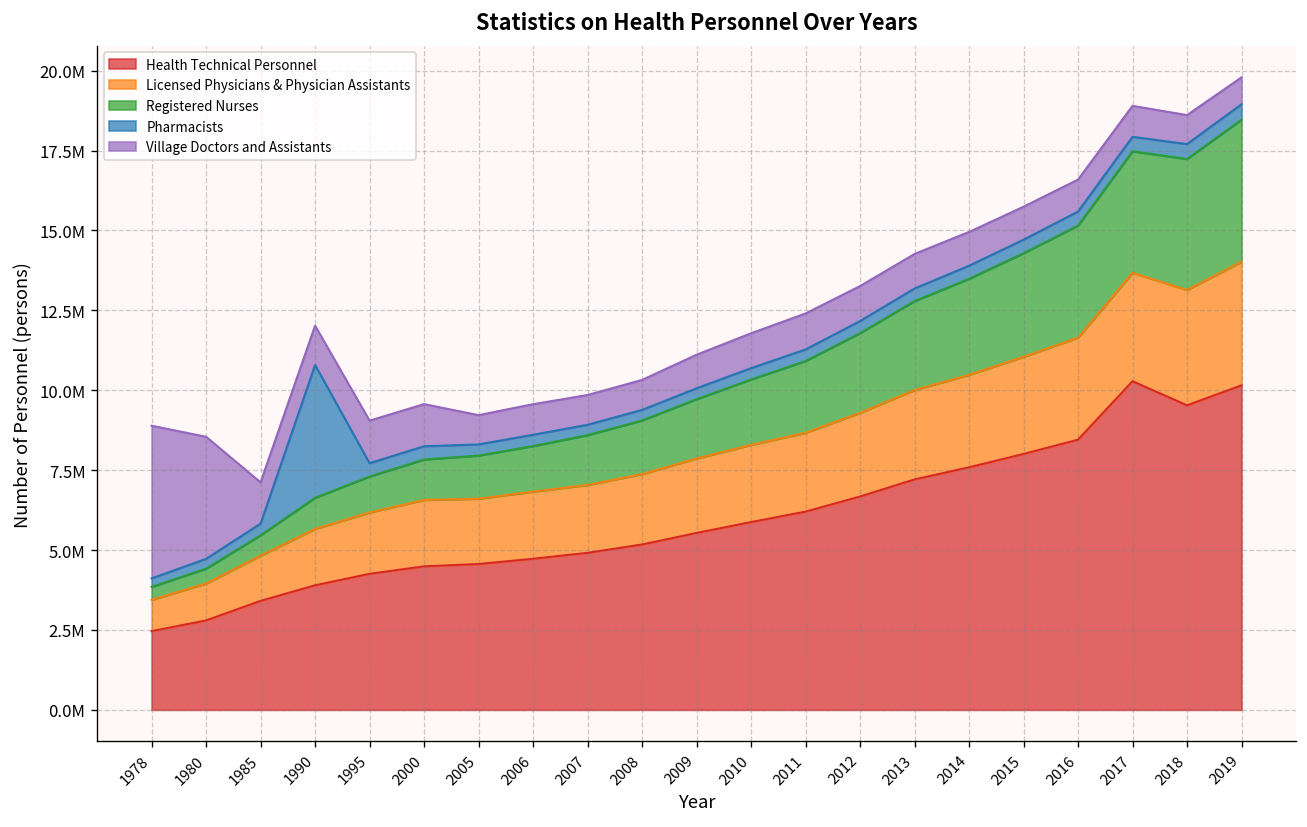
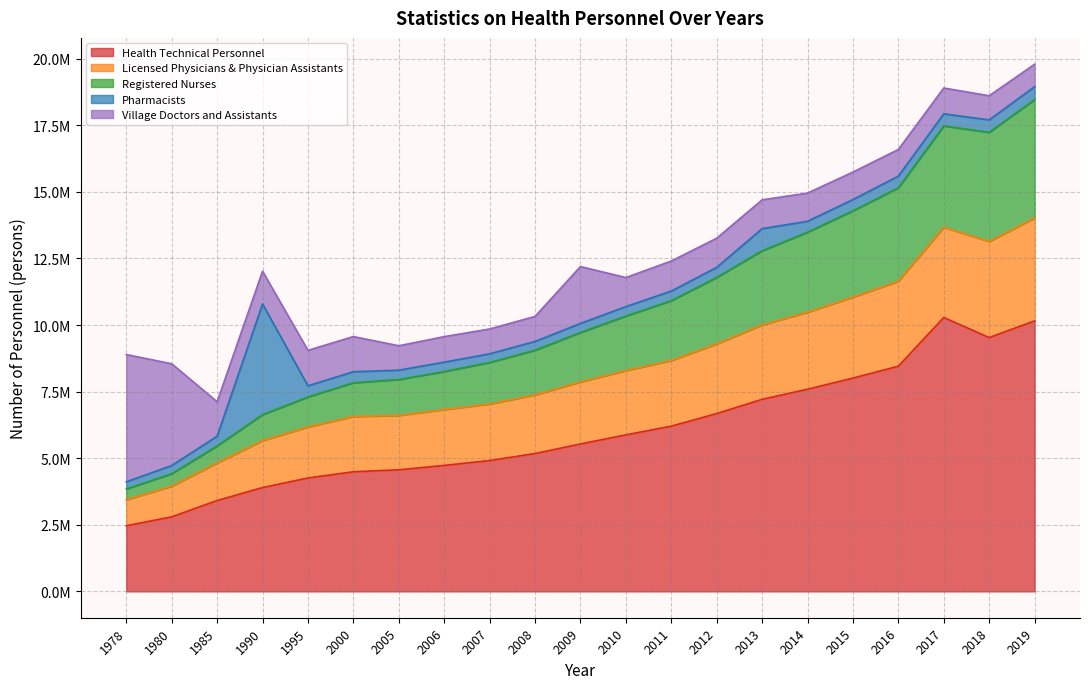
  {
    "Health Technical Personnel": {
      "1978": 2500000,
      "1980": 2800000,
      "1985": 3400000,
      "1990": 3900000,
      "1995": 4300000,
      "2000": 4500000,
      "2005": 4600000,
      "2006": 4700000,
      "2007": 4900000,
      "2008": 5200000,
      "2009": 5500000,
      "2010": 5900000,
      "2011": 6200000,
      "2012": 6700000,
      "2013": 7200000,
      "2014": 7600000,
      "2015": 8000000,
      "2016": 8500000,
      "2017": 10300000,
      "2018": 9500000,
      "2019": 10200000
    },
    "Licensed Physicians & Physician Assistants": {
      "1978": 1000000,
      "1980": 1200000,
      "1985": 1400000,
      "1990": 1800000,
      "1995": 1900000,
      "2000": 2100000,
      "2005": 2000000,
      "2006": 2100000,
      "2007": 2100000,
      "2008": 2200000,
      "2009": 2300000,
      "2010": 2400000,
      "2011": 2500000,
      "2012": 2600000,
      "2013": 2800000,
      "2014": 2900000,
      "2015": 3000000,
      "2016": 3200000,
      "2017": 3400000,
      "2018": 3600000,
      "2019": 3900000
    },
    "Registered Nurses": {
      "1978": 400000,
      "1980": 500000,
      "1985": 600000,
      "1990": 1000000,
      "1995": 1100000,
      "2000": 1300000,
      "2005": 1300000,
      "2006": 1400000,
      "2007": 1600000,
      "2008": 1700000,
      "2009": 1900000,
      "2010": 2000000,
      "2011": 2200000,
      "2012": 2500000,
      "2013": 2800000,
      "2014": 3000000,
      "2015": 3200000,
      "2016": 3500000,
      "2017": 3800000,
      "2018": 4100000,
      "2019": 4400000
    },
    "Pharmacists": {
      "1978": 300000,
      "1980": 300000,
      "1985": 400000,
      "1990": 4200000,
      "1995": 400000,
      "2000": 400000,
      "2005": 300000,
      "2006": 400000,
      "2007": 300000,
      "2008": 300000,
      "2009": 300000,
      "2010": 400000,
      "2011": 400000,
      "2012": 400000,
-     "2013": 400000,
+     "2013": 800000,
      "2014": 400000,
      "2015": 400000,
      "2016": 400000,
      "2017": 500000,
      "2018": 500000,
      "2019": 500000
    },
    "Village Doctors and Assistants": {
      "1978": 4800000,
      "1980": 3800000,
      "1985": 1300000,
      "1990": 1200000,
      "1995": 1300000,
      "2000": 1300000,
      "2005": 900000,
      "2006": 1000000,
      "2007": 900000,
      "2008": 900000,
-     "2009": 1100000,
+     "2009": 2100000,
      "2010": 1100000,
      "2011": 1100000,
      "2012": 1100000,
      "2013": 1100000,
      "2014": 1100000,
      "2015": 1000000,
      "2016": 1000000,
      "2017": 1000000,
      "2018": 900000,
      "2019": 800000
    }
  }
